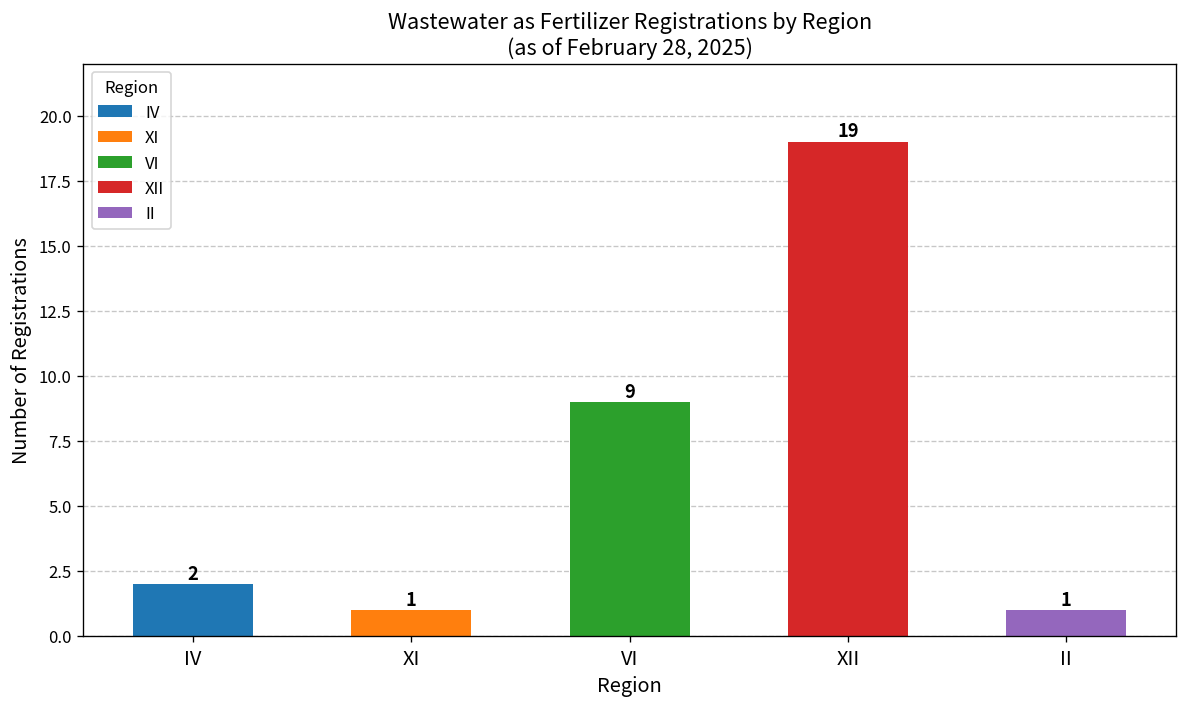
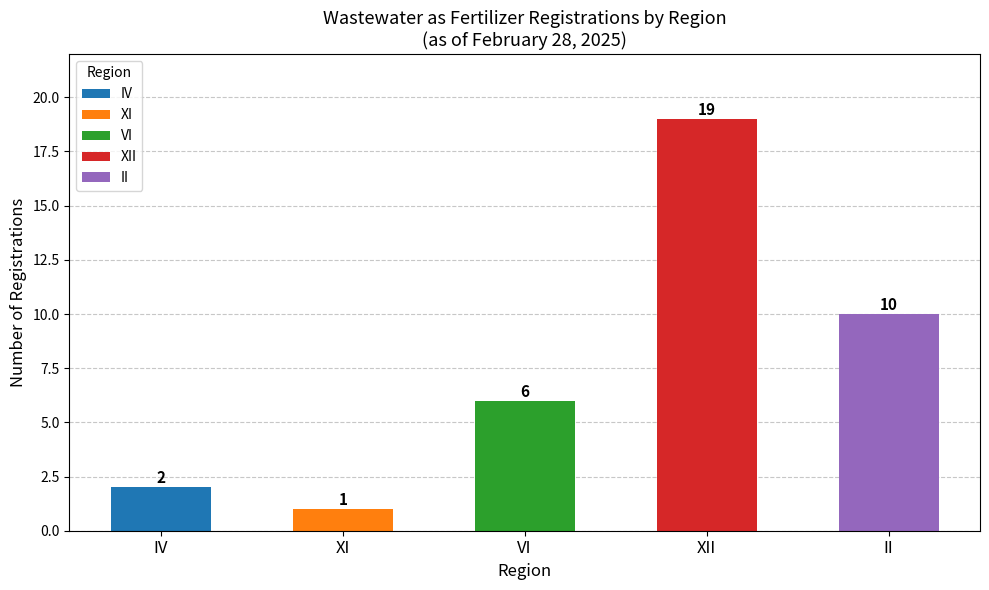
  {
    "IV": 2,
    "XI": 1,
-   "VI": 9,
+   "VI": 6,
    "XII": 19,
-   "II": 1
+   "II": 10
  }
